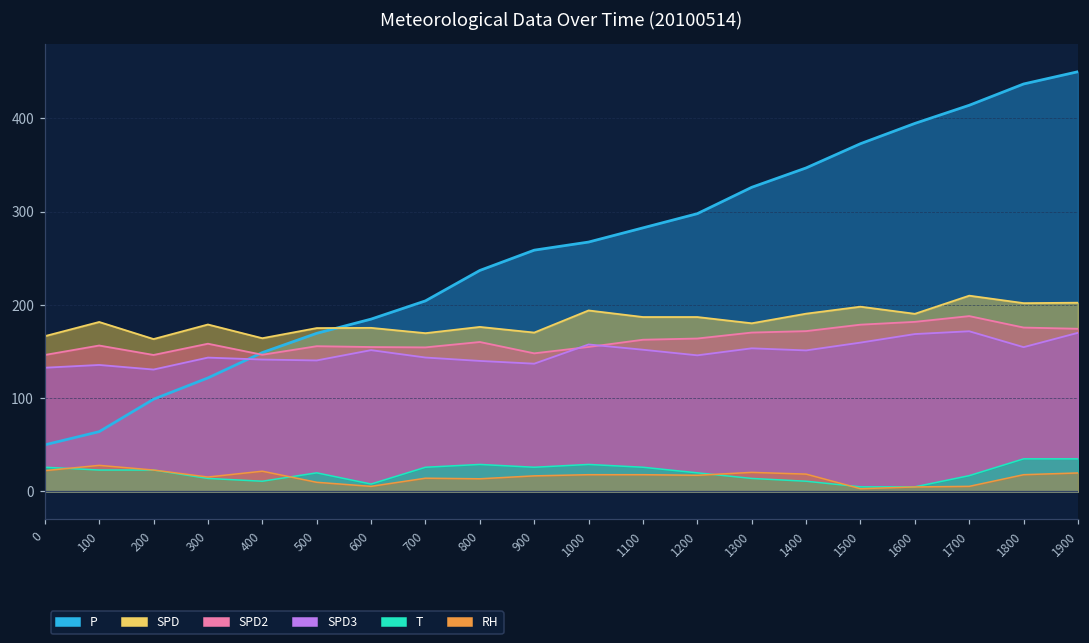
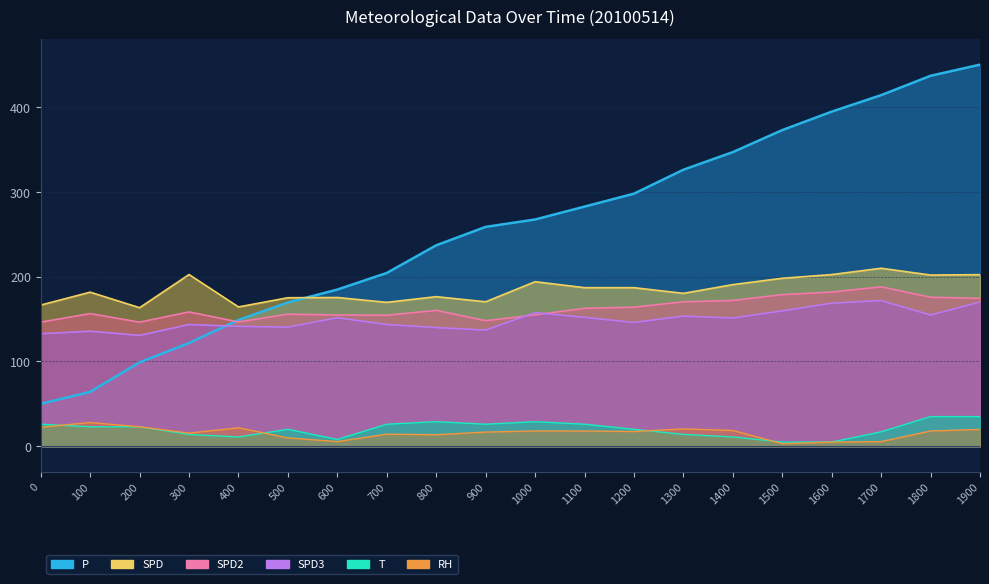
  {
    "SPD": {
      "0": 170,
      "100": 180,
      "200": 160,
-     "300": 180,
+     "300": 200,
      "400": 160,
      "500": 180,
      "600": 180,
      "700": 170,
      "800": 180,
      "900": 170,
      "1000": 190,
      "1100": 190,
      "1200": 190,
      "1300": 180,
      "1400": 190,
      "1500": 200,
-     "1600": 190,
+     "1600": 200,
      "1700": 210,
      "1800": 200,
      "1900": 200
    }
  }
